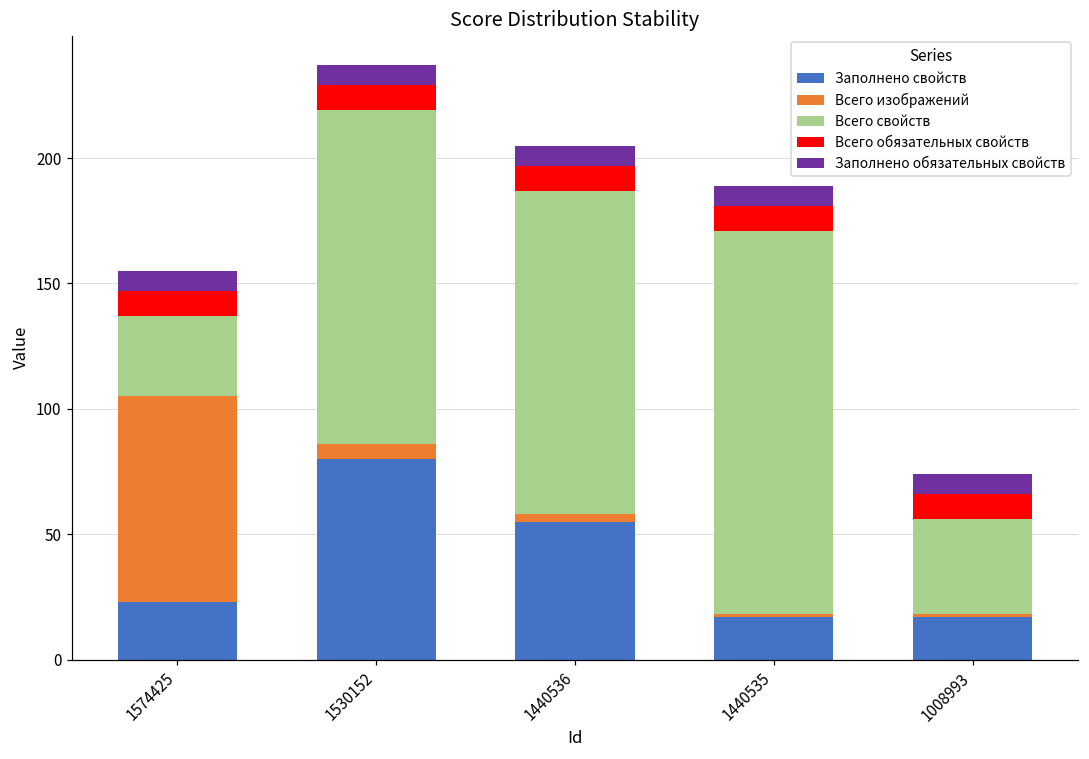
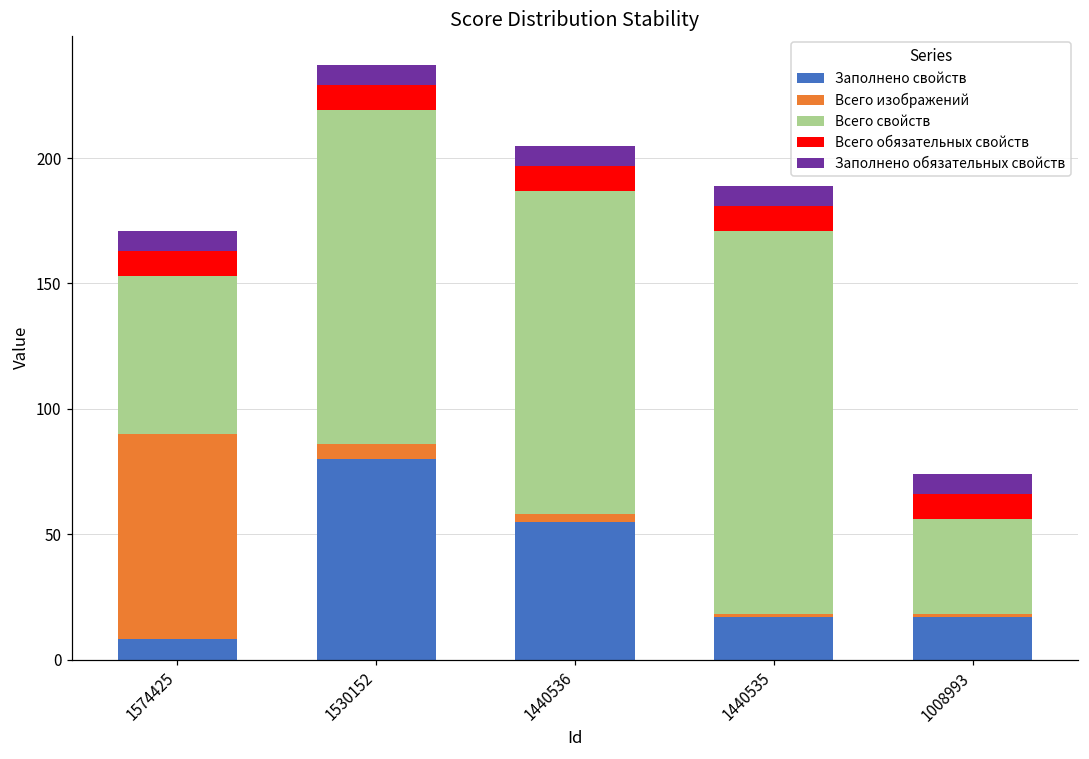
  {
    "Заполнено свойств": {
-     "1574425": 23,
+     "1574425": 8,
      "1530152": 80,
      "1440536": 55,
      "1440535": 17,
      "1008993": 17
    },
    "Всего изображений": {
      "1574425": 82,
      "1530152": 6,
      "1440536": 3
    },
    "Всего свойств": {
-     "1574425": 32,
+     "1574425": 63,
      "1530152": 133,
      "1440536": 129,
      "1440535": 153,
      "1008993": 38
    },
    "Всего обязательных свойств": {
      "1574425": 10,
      "1530152": 10,
      "1440536": 10,
      "1440535": 10,
      "1008993": 10
    },
    "Заполнено обязательных свойств": {
      "1574425": 8,
      "1530152": 8,
      "1440536": 8,
      "1440535": 8,
      "1008993": 8
    }
  }
